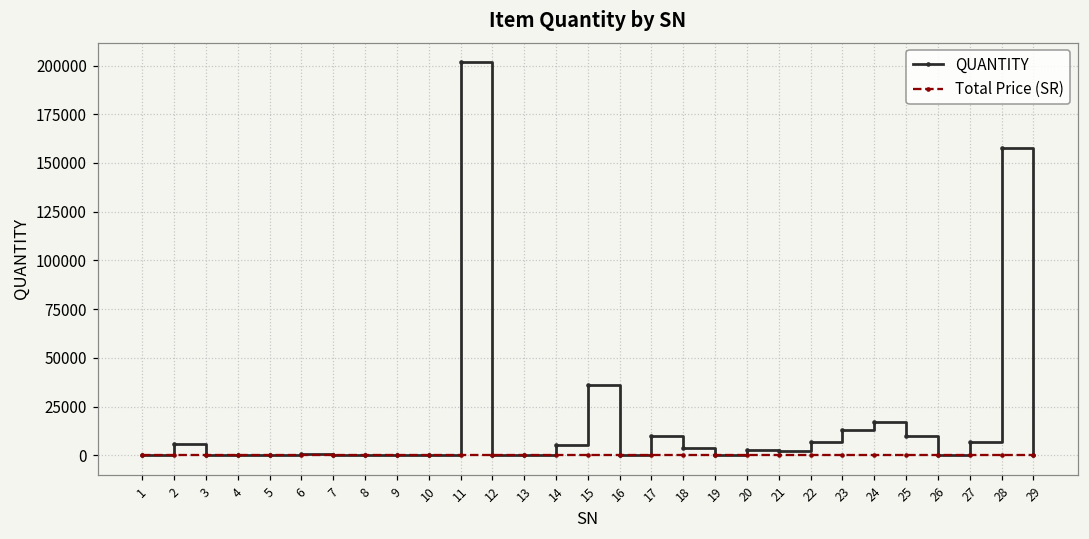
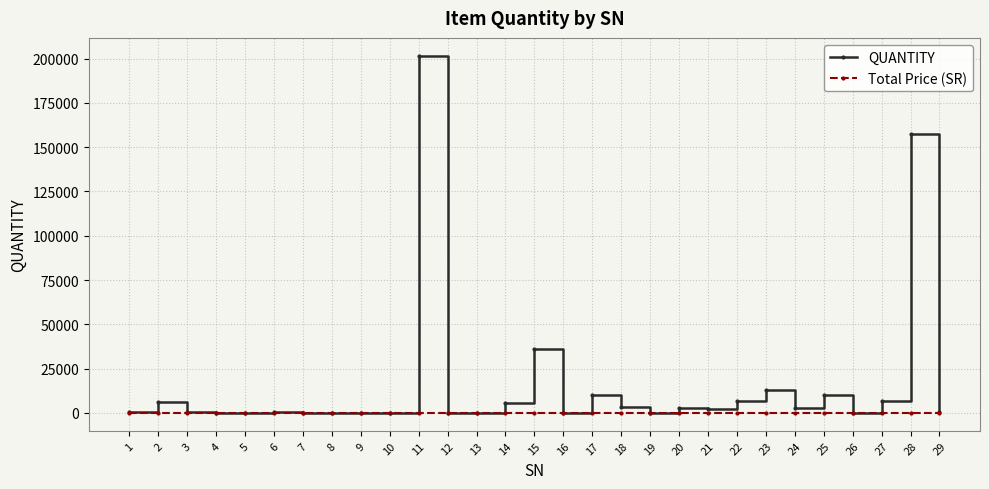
  {
    "QUANTITY": {
      "2": 6000,
      "11": 202000,
      "14": 6000,
      "15": 36000,
      "17": 10000,
      "18": 4000,
      "20": 3000,
      "21": 2000,
      "22": 7000,
      "23": 13000,
-     "24": 17000,
+     "24": 3000,
      "25": 10000,
      "27": 7000,
      "28": 158000
    },
    "Total Price (SR)": {
      "2": 0,
      "11": 0,
      "14": 0,
      "15": 0,
      "17": 0,
      "18": 0,
      "20": 0,
      "21": 0,
      "22": 0,
      "23": 0,
      "24": 0,
      "25": 0,
      "27": 0,
      "28": 0
    }
  }
